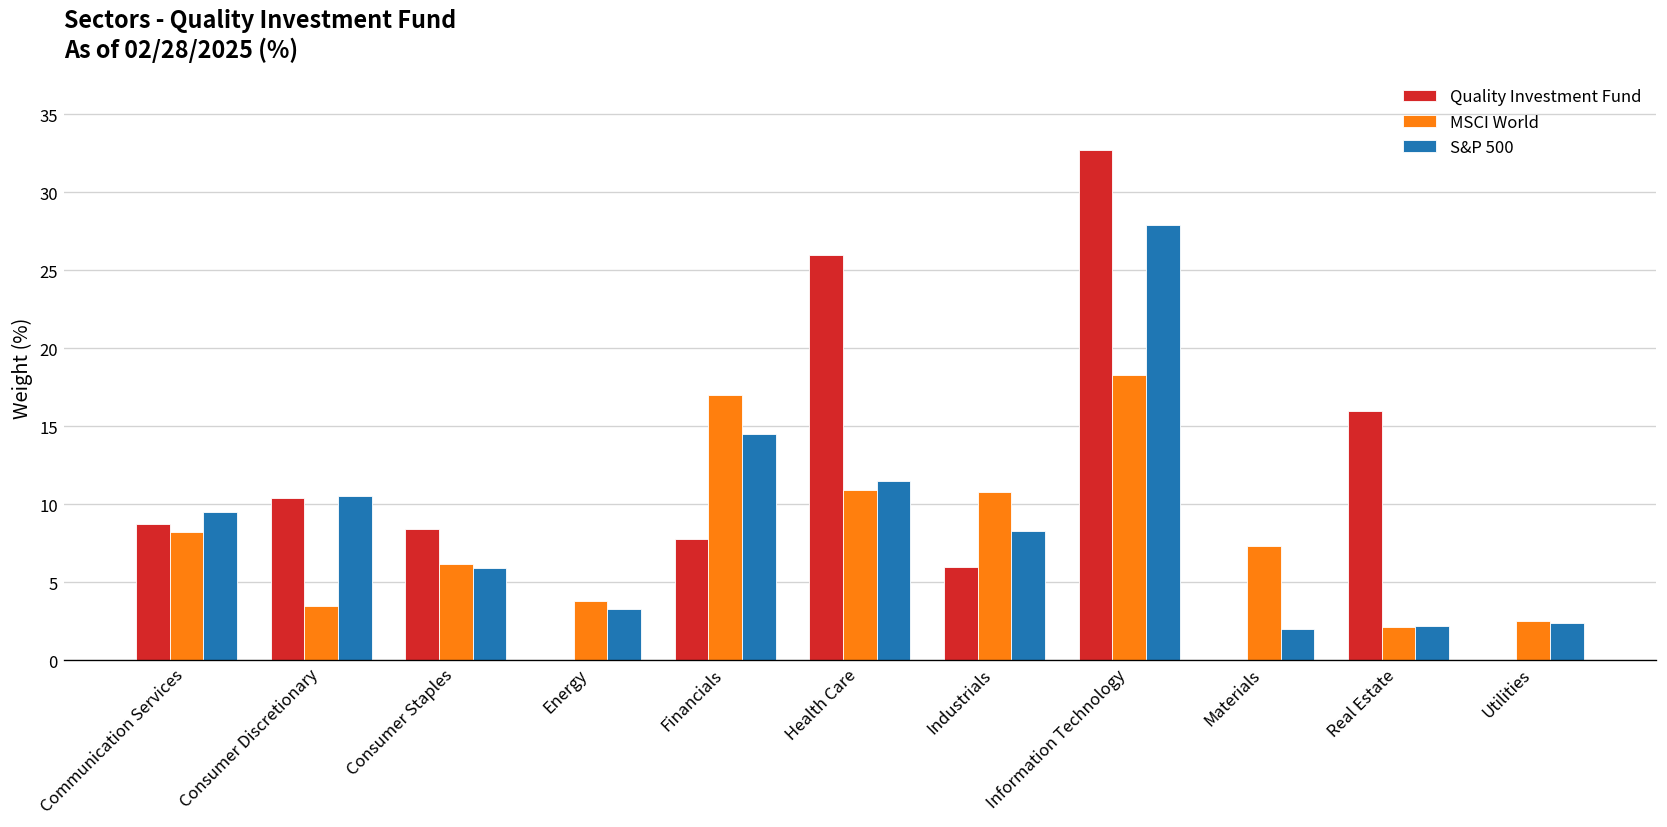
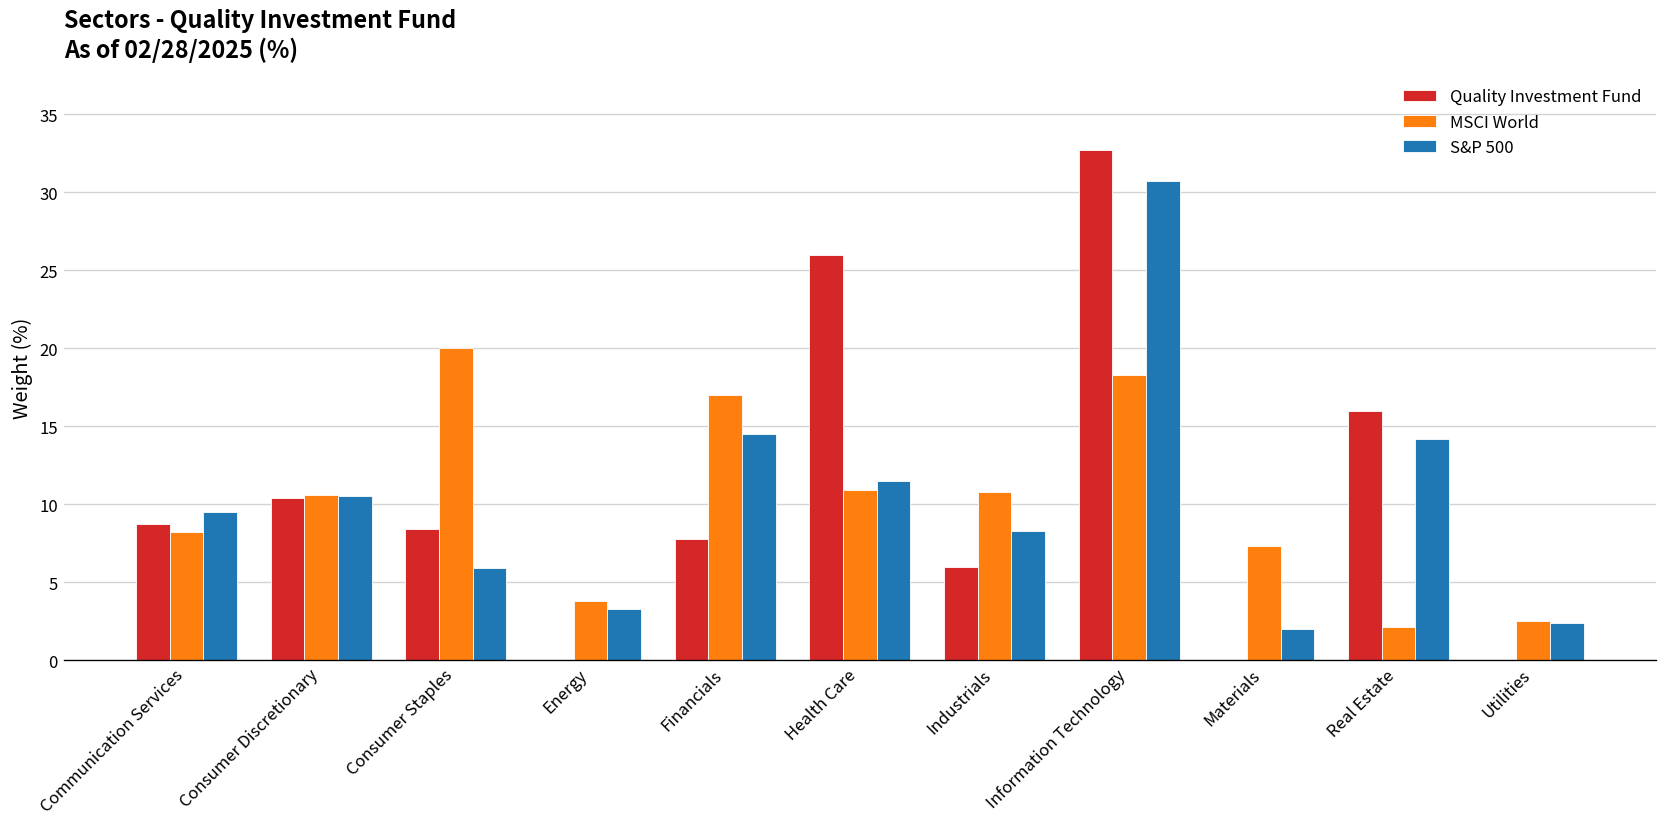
  {
    "Quality Investment Fund": {
      "Communication Services": 8.7,
      "Consumer Discretionary": 10.4,
      "Consumer Staples": 8.4,
      "Energy": 0.0,
      "Financials": 7.8,
      "Health Care": 26.0,
      "Industrials": 6.0,
      "Information Technology": 32.7,
      "Materials": 0.0,
      "Real Estate": 16.0,
      "Utilities": 0.0
    },
    "MSCI World": {
      "Communication Services": 8.2,
-     "Consumer Discretionary": 3.5,
-     "Consumer Staples": 6.2,
+     "Consumer Discretionary": 10.6,
+     "Consumer Staples": 20.0,
      "Energy": 3.8,
      "Financials": 17.0,
      "Health Care": 10.9,
      "Industrials": 10.8,
      "Information Technology": 18.3,
      "Materials": 7.3,
      "Real Estate": 2.1,
      "Utilities": 2.5
    },
    "S&P 500": {
      "Communication Services": 9.5,
      "Consumer Discretionary": 10.5,
      "Consumer Staples": 5.9,
      "Energy": 3.3,
      "Financials": 14.5,
      "Health Care": 11.5,
      "Industrials": 8.3,
-     "Information Technology": 27.9,
+     "Information Technology": 30.7,
      "Materials": 2.0,
-     "Real Estate": 2.2,
+     "Real Estate": 14.2,
      "Utilities": 2.4
    }
  }
